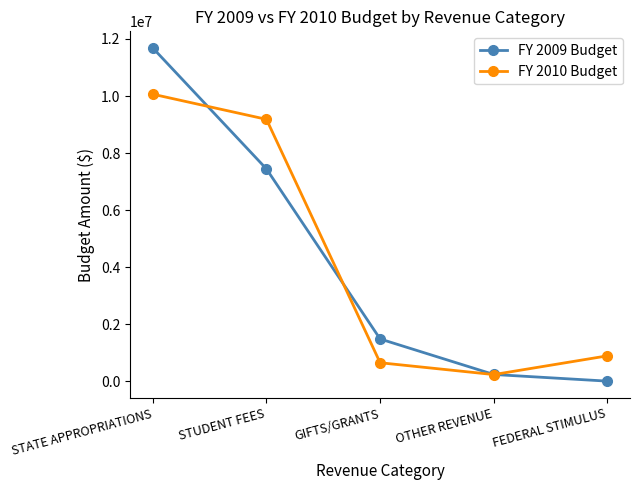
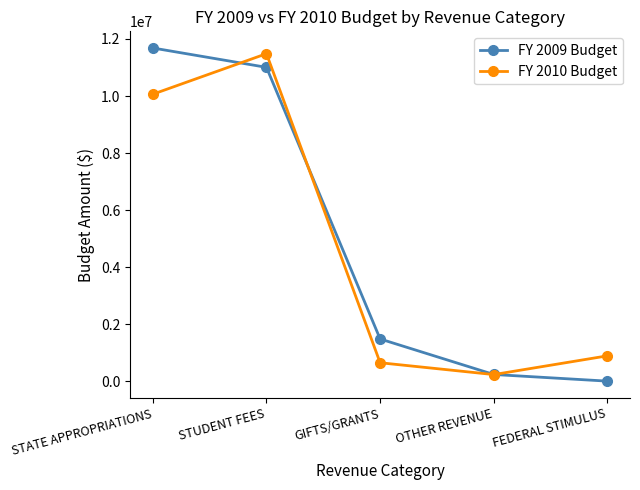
  {
    "FY 2009 Budget": {
      "STATE APPROPRIATIONS": 11700000,
-     "STUDENT FEES": 7400000,
+     "STUDENT FEES": 11000000,
      "GIFTS/GRANTS": 1500000,
      "FEDERAL STIMULUS": 0
    },
    "FY 2010 Budget": {
      "STATE APPROPRIATIONS": 10100000,
-     "STUDENT FEES": 9200000,
+     "STUDENT FEES": 11500000,
      "GIFTS/GRANTS": 600000,
      "FEDERAL STIMULUS": 900000
    }
  }
